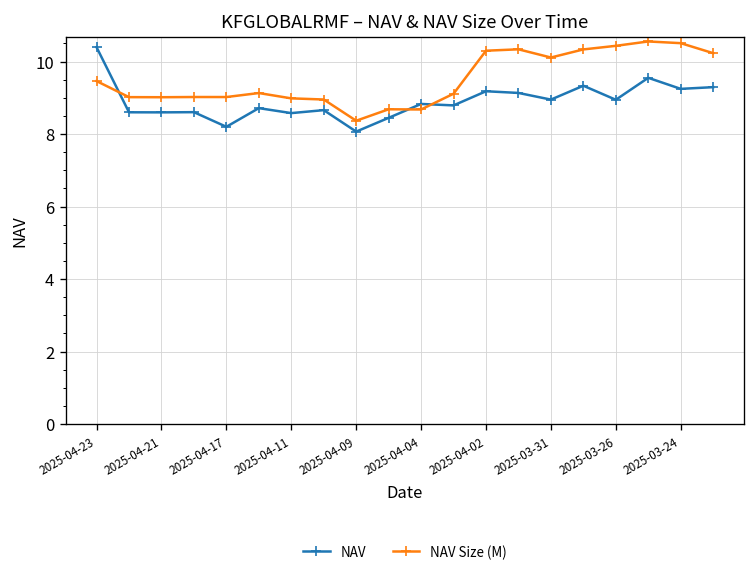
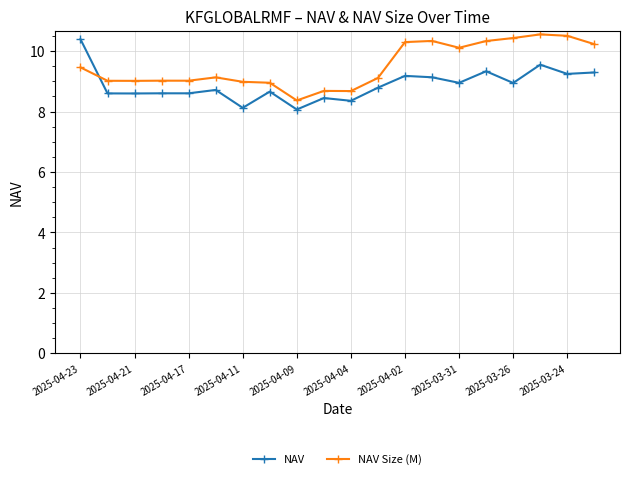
  {
    "NAV": {
      "2025-04-23": 10.4,
      "2025-04-21": 8.6,
-     "2025-04-17": 8.2,
-     "2025-04-11": 8.6,
+     "2025-04-17": 8.6,
+     "2025-04-11": 8.1,
      "2025-04-09": 8.1,
-     "2025-04-04": 8.8,
+     "2025-04-04": 8.4,
      "2025-04-02": 9.2,
      "2025-03-31": 9.0,
      "2025-03-26": 8.9,
      "2025-03-24": 9.2
    },
    "NAV Size (M)": {
      "2025-04-23": 9.5,
      "2025-04-21": 9.0,
      "2025-04-17": 9.0,
      "2025-04-11": 9.0,
      "2025-04-09": 8.4,
      "2025-04-04": 8.7,
      "2025-04-02": 10.3,
      "2025-03-31": 10.1,
      "2025-03-26": 10.4,
      "2025-03-24": 10.5
    }
  }
